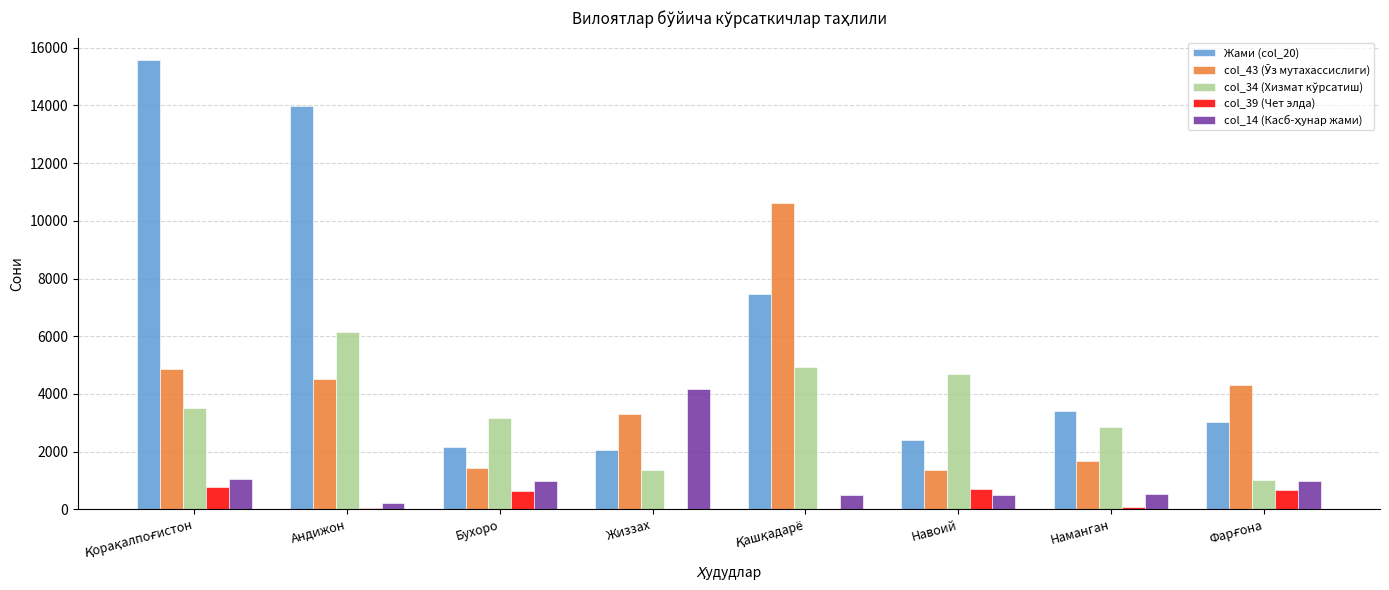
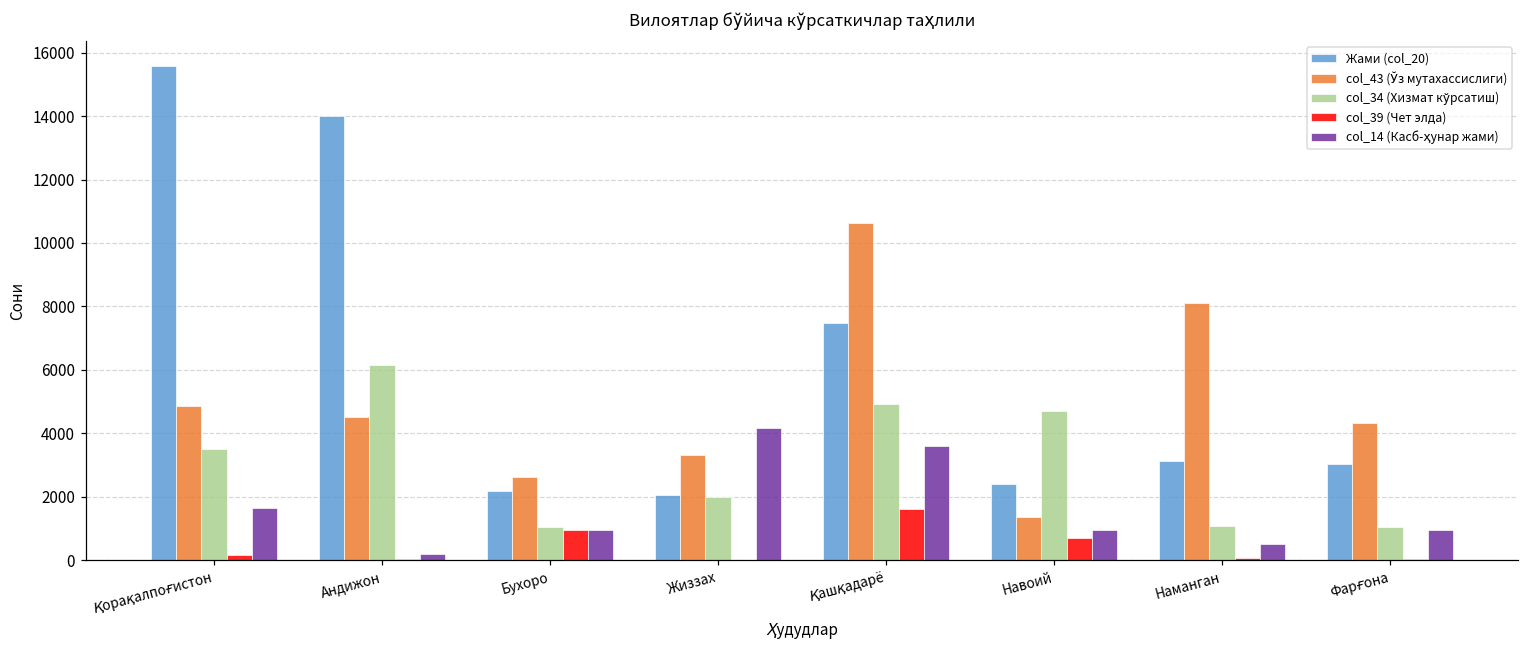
  {
    "Жами (col_20)": {
      "Қорақалпоғистон": 15600,
      "Андижон": 14000,
      "Бухоро": 2200,
      "Жиззах": 2000,
      "Қашқадарё": 7500,
      "Навоий": 2400,
-     "Наманган": 3400,
+     "Наманган": 3100,
      "Фарғона": 3000
    },
    "col_43 (Ўз мутахассислиги)": {
      "Қорақалпоғистон": 4900,
      "Андижон": 4500,
-     "Бухоро": 1400,
+     "Бухоро": 2600,
      "Жиззах": 3300,
      "Қашқадарё": 10600,
      "Навоий": 1400,
-     "Наманган": 1700,
+     "Наманган": 8100,
      "Фарғона": 4300
    },
    "col_34 (Хизмат кўрсатиш)": {
      "Қорақалпоғистон": 3500,
      "Андижон": 6200,
-     "Бухоро": 3200,
-     "Жиззах": 1400,
+     "Бухоро": 1100,
+     "Жиззах": 2000,
      "Қашқадарё": 4900,
      "Навоий": 4700,
-     "Наманган": 2800,
+     "Наманган": 1100,
      "Фарғона": 1000
    },
    "col_39 (Чет элда)": {
-     "Қорақалпоғистон": 800,
-     "Бухоро": 600,
-     "Қашқадарё": 0,
+     "Қорақалпоғистон": 200,
+     "Бухоро": 1000,
+     "Қашқадарё": 1600,
      "Навоий": 700,
-     "Фарғона": 700
+     "Фарғона": 0
    },
    "col_14 (Касб-ҳунар жами)": {
-     "Қорақалпоғистон": 1000,
+     "Қорақалпоғистон": 1600,
      "Андижон": 200,
      "Бухоро": 1000,
      "Жиззах": 4200,
-     "Қашқадарё": 500,
-     "Навоий": 500,
+     "Қашқадарё": 3600,
+     "Навоий": 900,
      "Наманган": 500,
      "Фарғона": 1000
    }
  }
